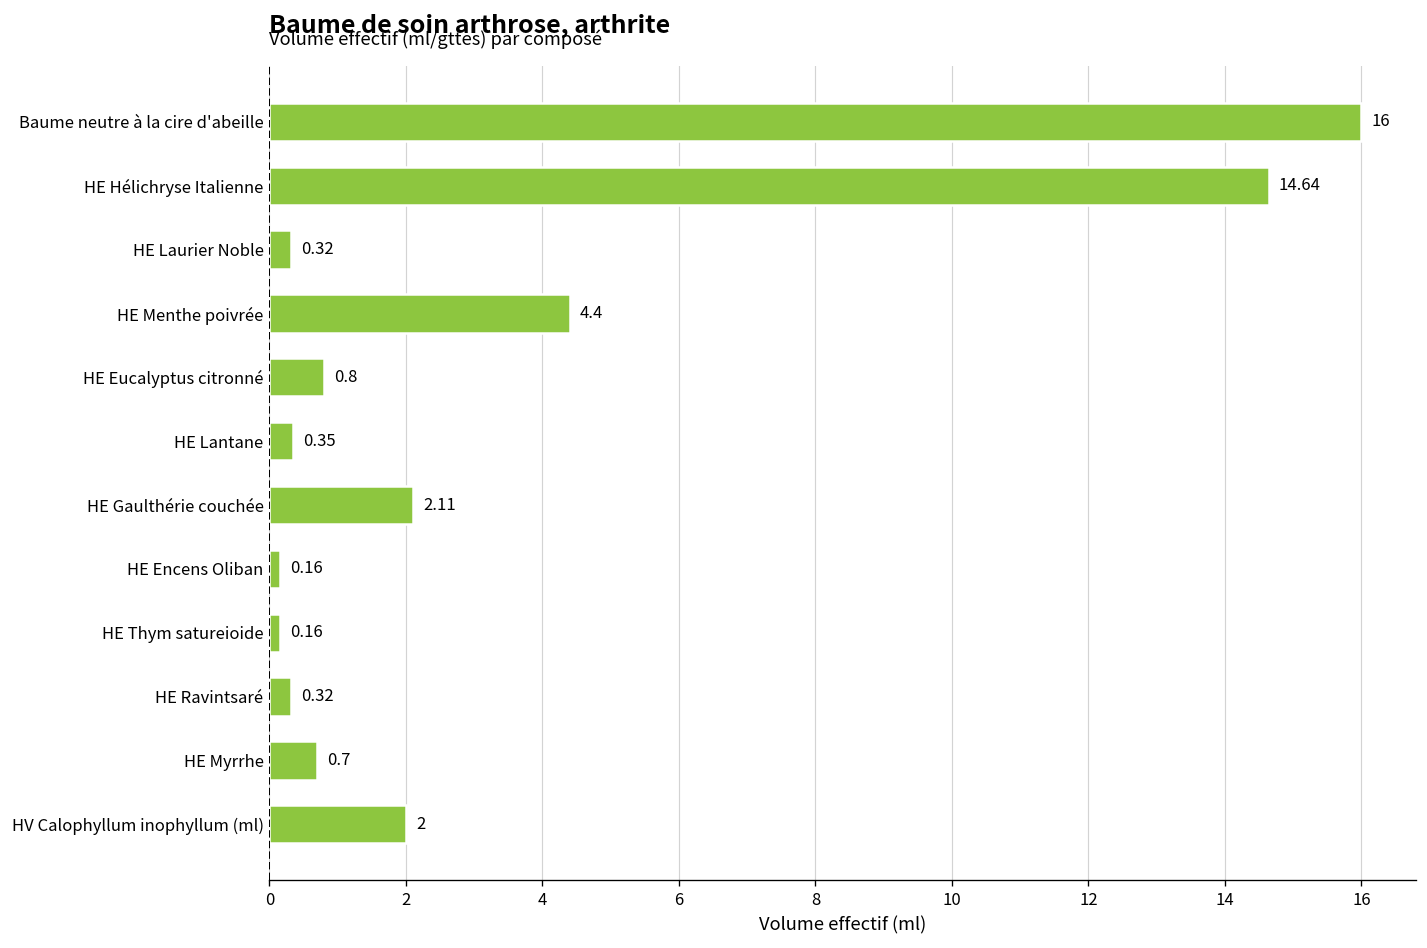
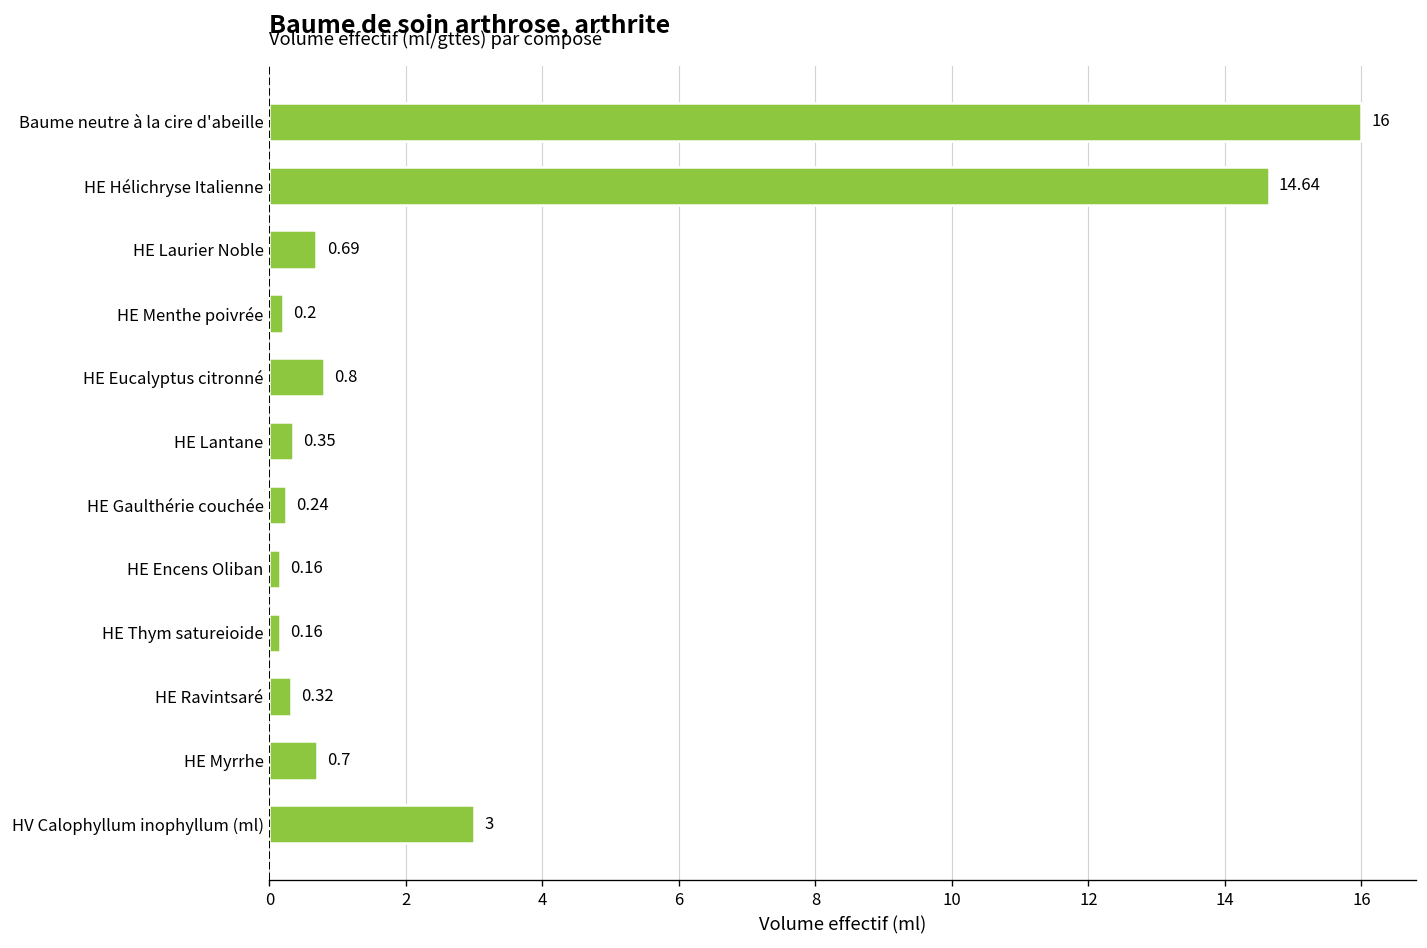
  {
    "Baume neutre à la cire d'abeille": 16,
    "HE Hélichryse Italienne": 14.64,
-   "HE Laurier Noble": 0.32,
-   "HE Menthe poivrée": 4.4,
+   "HE Laurier Noble": 0.69,
+   "HE Menthe poivrée": 0.2,
    "HE Eucalyptus citronné": 0.8,
    "HE Lantane": 0.35,
-   "HE Gaulthérie couchée": 2.11,
+   "HE Gaulthérie couchée": 0.24,
    "HE Encens Oliban": 0.16,
    "HE Thym satureioide": 0.16,
    "HE Ravintsaré": 0.32,
    "HE Myrrhe": 0.7,
-   "HV Calophyllum inophyllum (ml)": 2
+   "HV Calophyllum inophyllum (ml)": 3
  }
